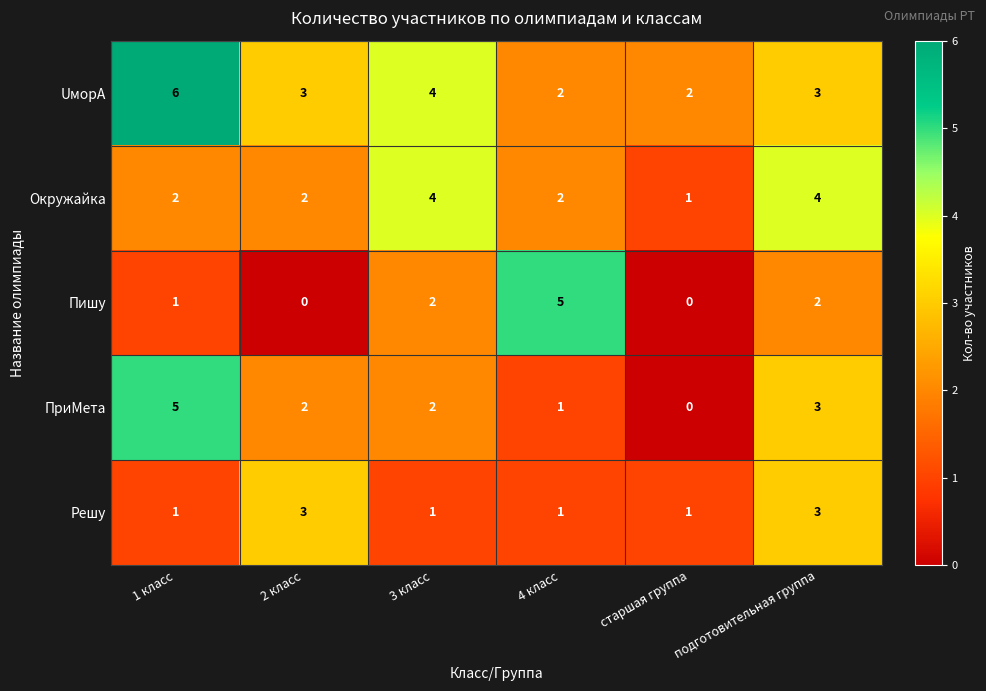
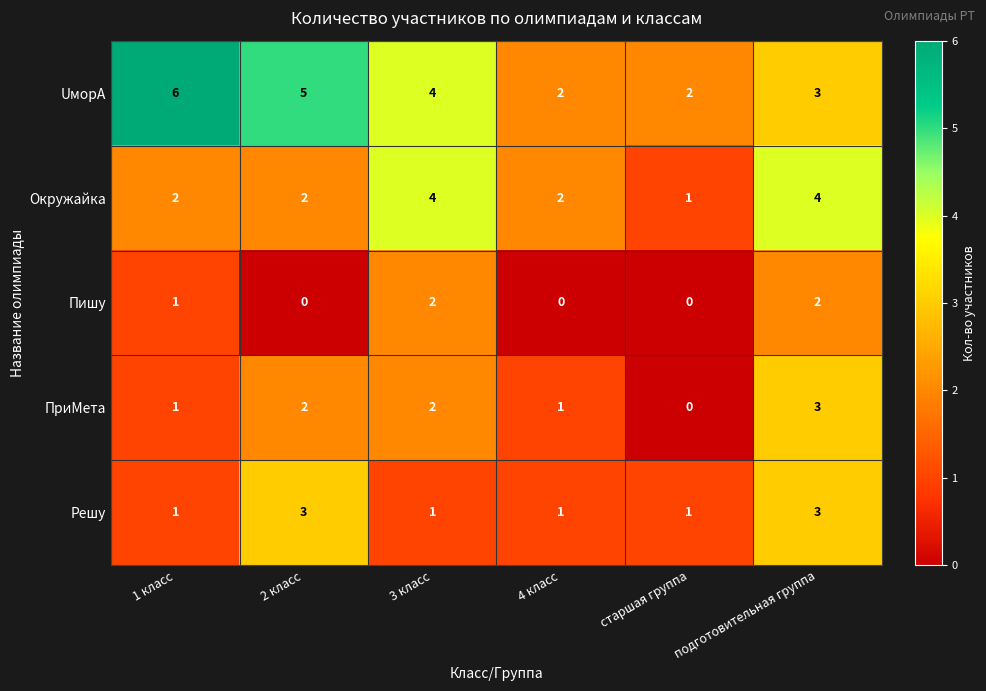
  {
    "UморА": {
      "1 класс": 6,
-     "2 класс": 3,
+     "2 класс": 5,
      "3 класс": 4,
      "4 класс": 2,
      "старшая группа": 2,
      "подготовительная группа": 3
    },
    "Окружайка": {
      "1 класс": 2,
      "2 класс": 2,
      "3 класс": 4,
      "4 класс": 2,
      "старшая группа": 1,
      "подготовительная группа": 4
    },
    "Пишу": {
      "1 класс": 1,
      "2 класс": 0,
      "3 класс": 2,
-     "4 класс": 5,
+     "4 класс": 0,
      "старшая группа": 0,
      "подготовительная группа": 2
    },
    "ПриМета": {
-     "1 класс": 5,
+     "1 класс": 1,
      "2 класс": 2,
      "3 класс": 2,
      "4 класс": 1,
      "старшая группа": 0,
      "подготовительная группа": 3
    },
    "Решу": {
      "1 класс": 1,
      "2 класс": 3,
      "3 класс": 1,
      "4 класс": 1,
      "старшая группа": 1,
      "подготовительная группа": 3
    }
  }
